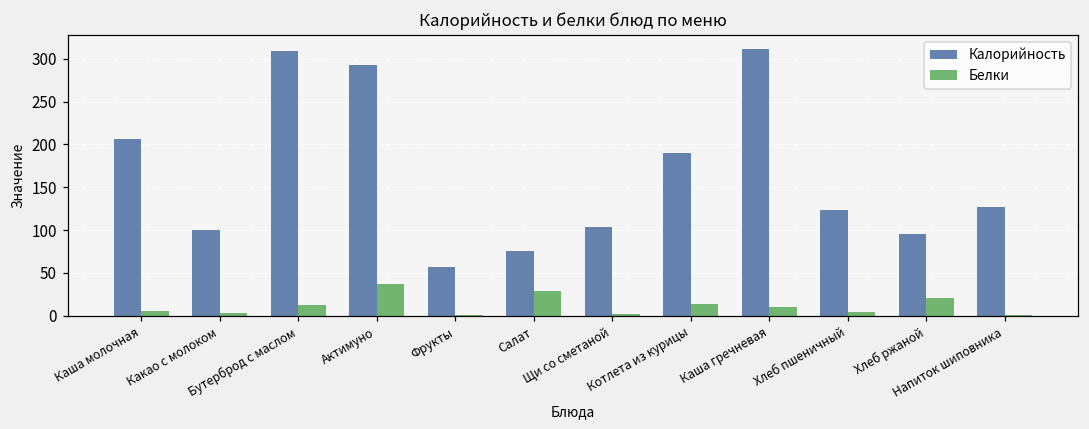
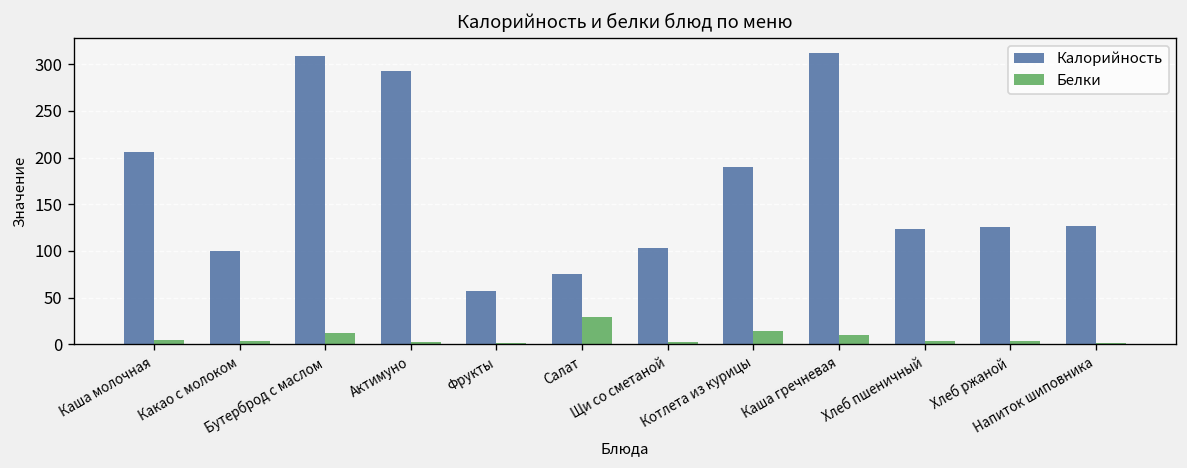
  {
    "Калорийность": {
      "Каша молочная": 210,
      "Какао с молоком": 100,
      "Бутерброд с маслом": 310,
      "Актимуно": 290,
      "Фрукты": 60,
      "Салат": 80,
      "Щи со сметаной": 100,
      "Котлета из курицы": 190,
      "Каша гречневая": 310,
      "Хлеб пшеничный": 120,
-     "Хлеб ржаной": 100,
+     "Хлеб ржаной": 130,
      "Напиток шиповника": 130
    },
    "Белки": {
      "Каша молочная": 10,
      "Бутерброд с маслом": 10,
-     "Актимуно": 40,
+     "Актимуно": 0,
      "Салат": 30,
      "Котлета из курицы": 10,
      "Каша гречневая": 10,
      "Хлеб пшеничный": 0,
-     "Хлеб ржаной": 20
+     "Хлеб ржаной": 0
    }
  }
